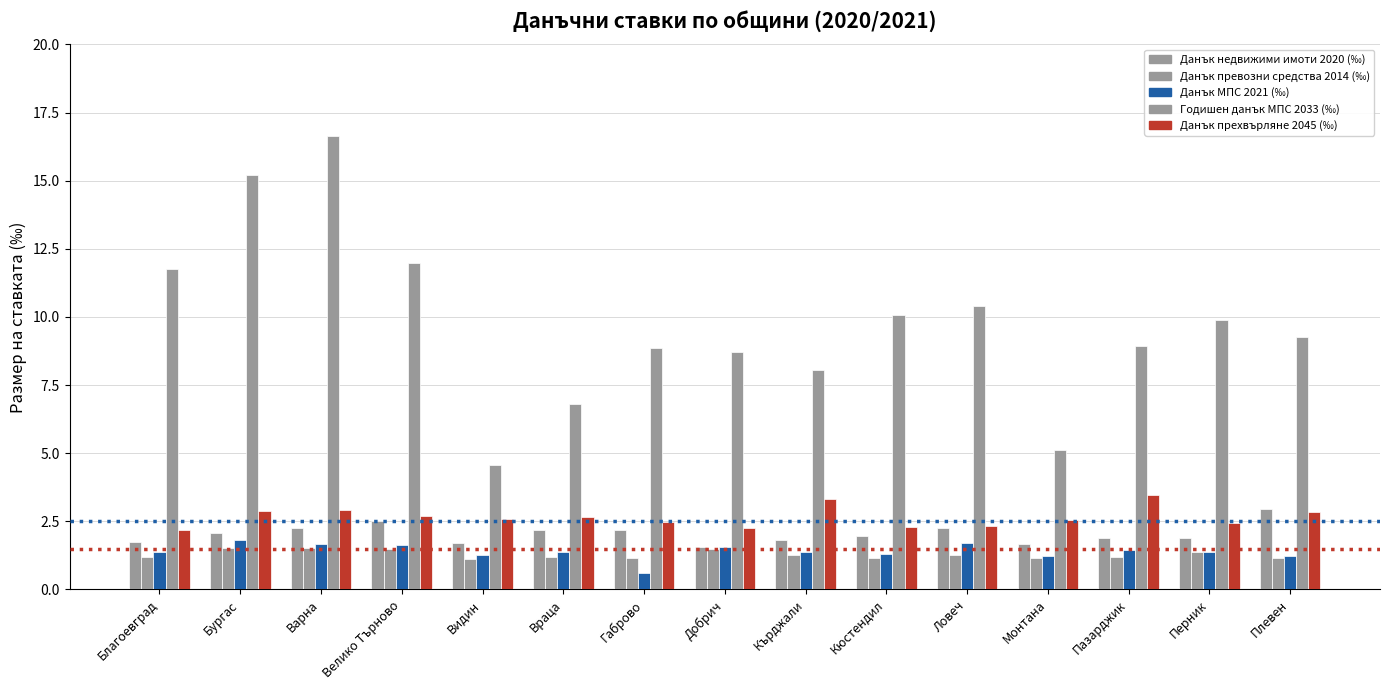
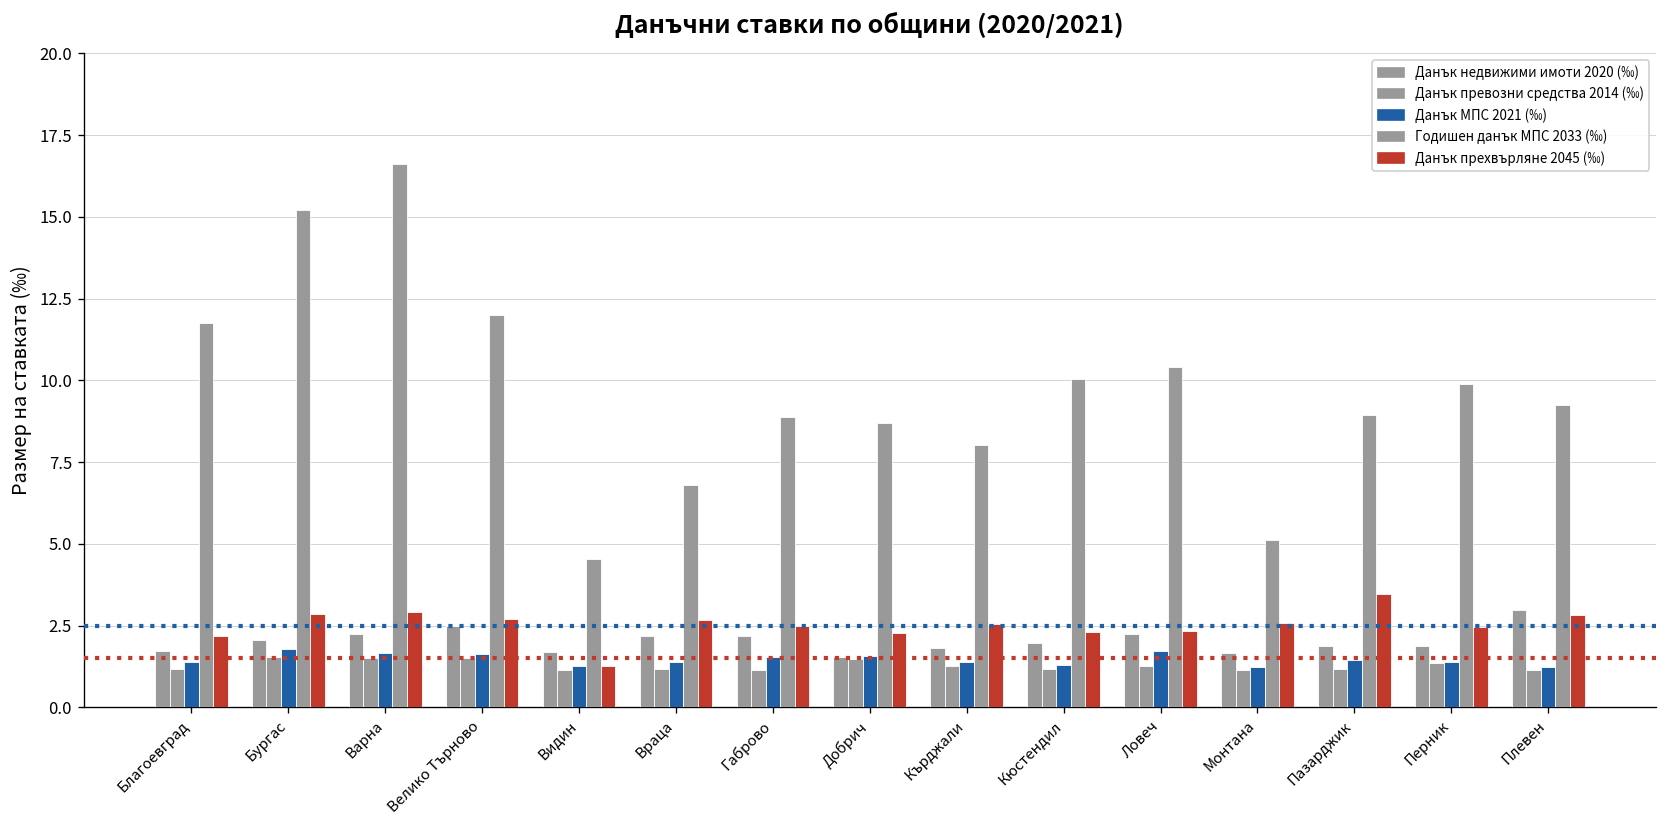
  {
    "Данък МПС 2021 (‰)": {
      "Благоевград": 1.4,
      "Бургас": 1.8,
      "Варна": 1.7,
      "Велико Търново": 1.6,
      "Видин": 1.3,
      "Враца": 1.4,
-     "Габрово": 0.6,
+     "Габрово": 1.6,
      "Добрич": 1.6,
      "Кърджали": 1.4,
      "Кюстендил": 1.3,
      "Ловеч": 1.7,
      "Монтана": 1.2,
      "Пазарджик": 1.5,
      "Перник": 1.4,
      "Плевен": 1.2
    },
    "Данък прехвърляне 2045 (‰)": {
      "Благоевград": 2.2,
      "Бургас": 2.9,
      "Варна": 2.9,
      "Велико Търново": 2.7,
-     "Видин": 2.6,
+     "Видин": 1.3,
      "Враца": 2.7,
      "Габрово": 2.5,
      "Добрич": 2.3,
-     "Кърджали": 3.3,
+     "Кърджали": 2.6,
      "Кюстендил": 2.3,
      "Ловеч": 2.3,
      "Монтана": 2.6,
      "Пазарджик": 3.5,
      "Перник": 2.5,
      "Плевен": 2.8
    }
  }
